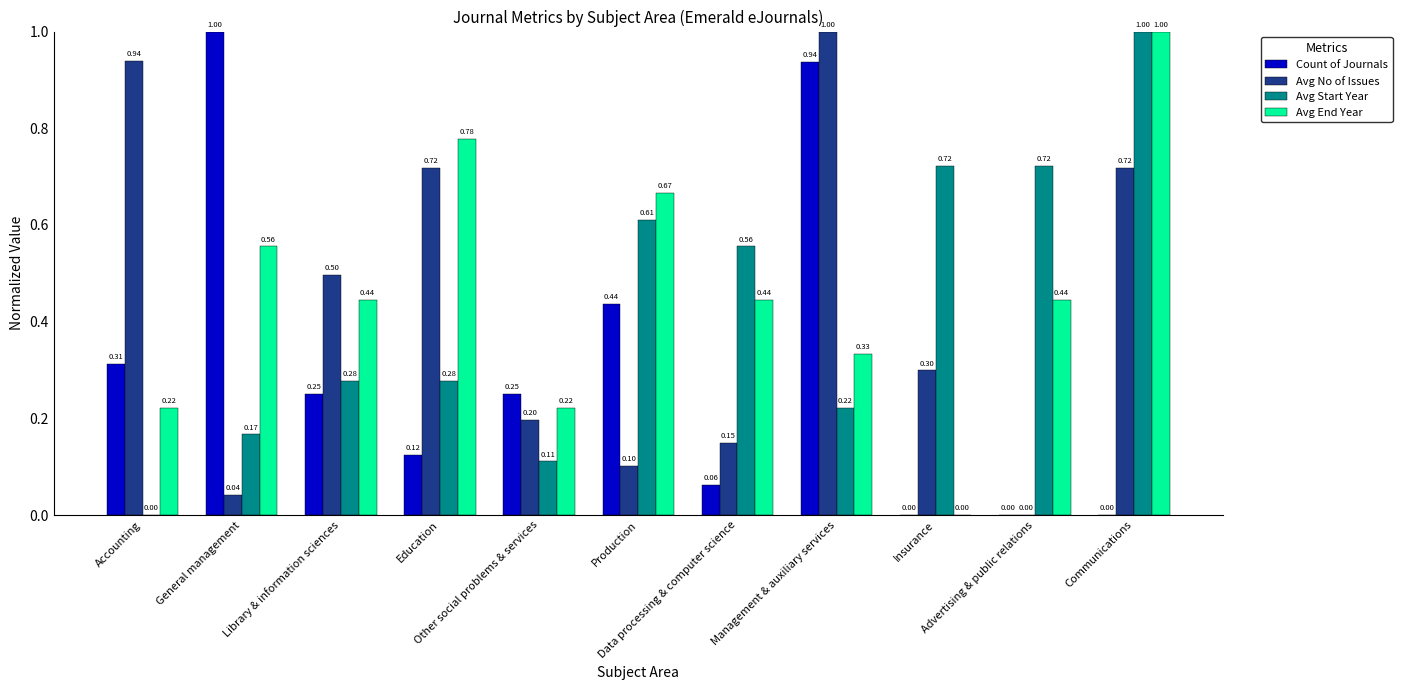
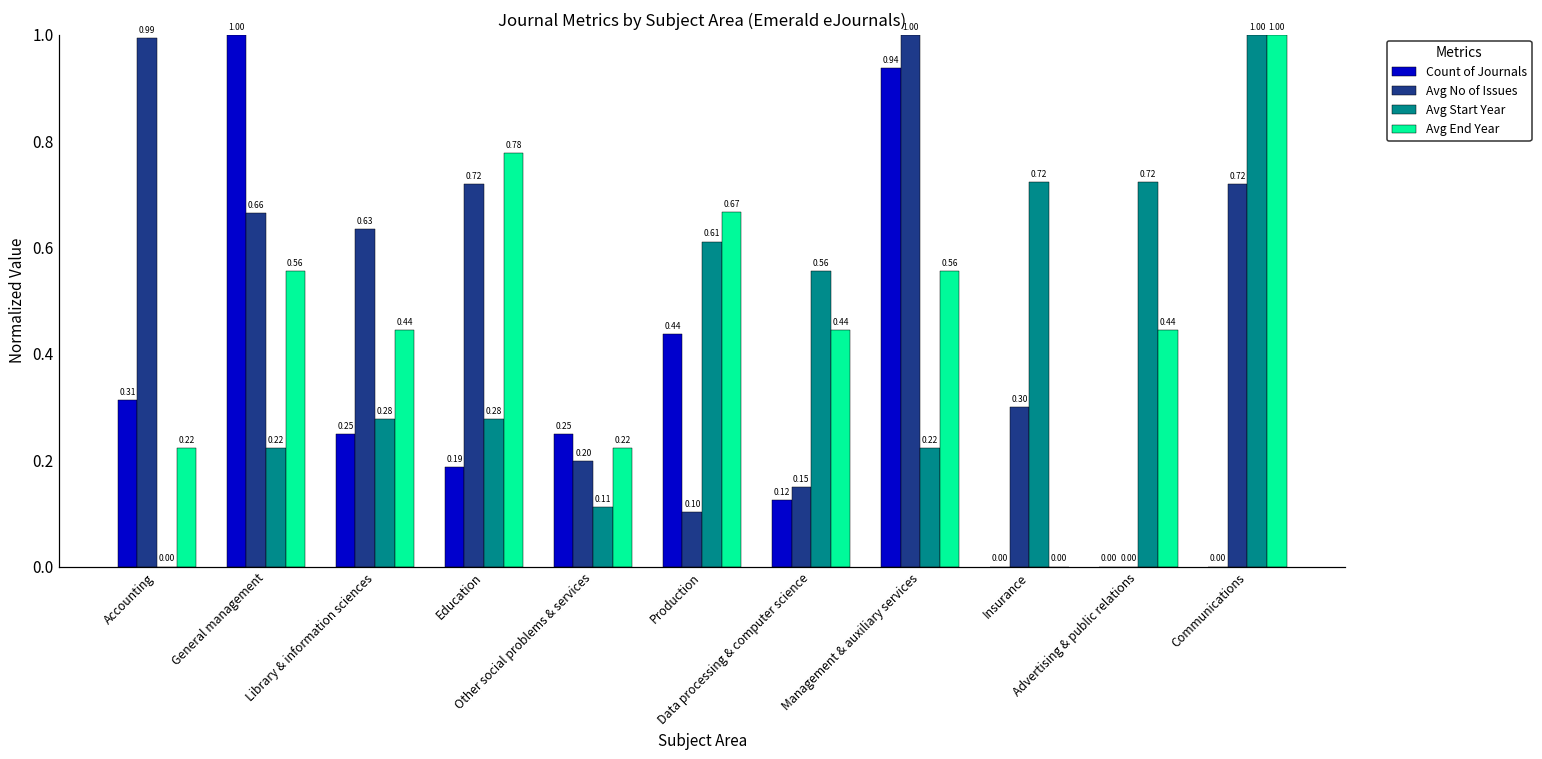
  {
    "Count of Journals": {
      "Accounting": 0.31,
      "General management": 1.00,
      "Library & information sciences": 0.25,
-     "Education": 0.12,
+     "Education": 0.19,
      "Other social problems & services": 0.25,
      "Production": 0.44,
-     "Data processing & computer science": 0.06,
+     "Data processing & computer science": 0.12,
      "Management & auxiliary services": 0.94,
      "Insurance": 0.00,
      "Advertising & public relations": 0.00,
      "Communications": 0.00
    },
    "Avg No of Issues": {
-     "Accounting": 0.94,
-     "General management": 0.04,
-     "Library & information sciences": 0.50,
+     "Accounting": 0.99,
+     "General management": 0.66,
+     "Library & information sciences": 0.63,
      "Education": 0.72,
      "Other social problems & services": 0.20,
      "Production": 0.10,
      "Data processing & computer science": 0.15,
      "Management & auxiliary services": 1.00,
      "Insurance": 0.30,
      "Advertising & public relations": 0.00,
      "Communications": 0.72
    },
    "Avg Start Year": {
      "Accounting": 0.00,
-     "General management": 0.17,
+     "General management": 0.22,
      "Library & information sciences": 0.28,
      "Education": 0.28,
      "Other social problems & services": 0.11,
      "Production": 0.61,
      "Data processing & computer science": 0.56,
      "Management & auxiliary services": 0.22,
      "Insurance": 0.72,
      "Advertising & public relations": 0.72,
      "Communications": 1.00
    },
    "Avg End Year": {
      "Accounting": 0.22,
      "General management": 0.56,
      "Library & information sciences": 0.44,
      "Education": 0.78,
      "Other social problems & services": 0.22,
      "Production": 0.67,
      "Data processing & computer science": 0.44,
-     "Management & auxiliary services": 0.33,
+     "Management & auxiliary services": 0.56,
      "Insurance": 0.00,
      "Advertising & public relations": 0.44,
      "Communications": 1.00
    }
  }
